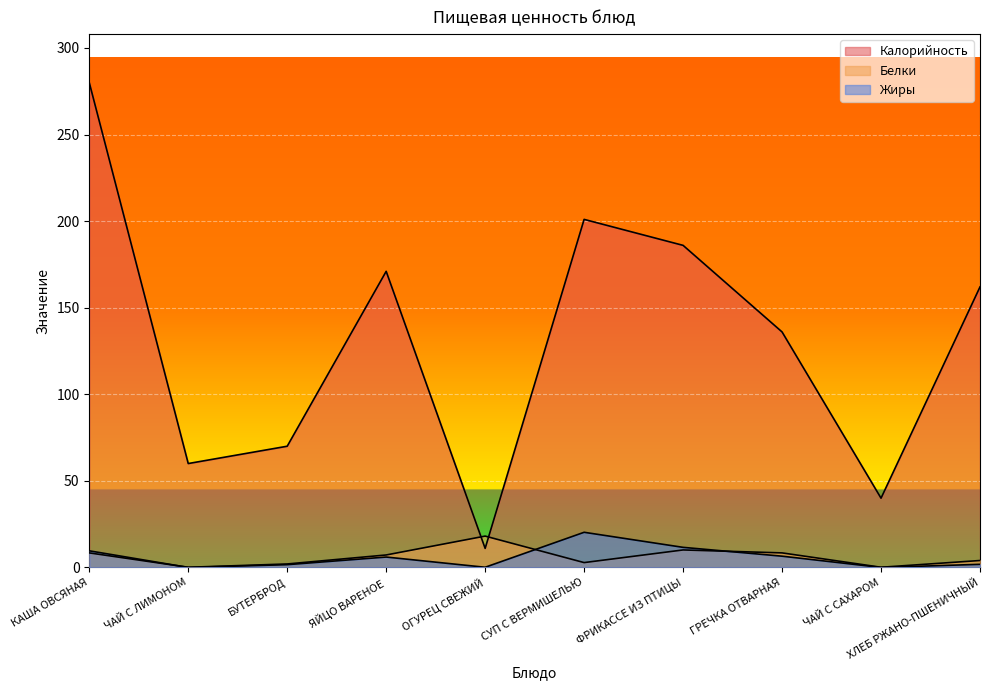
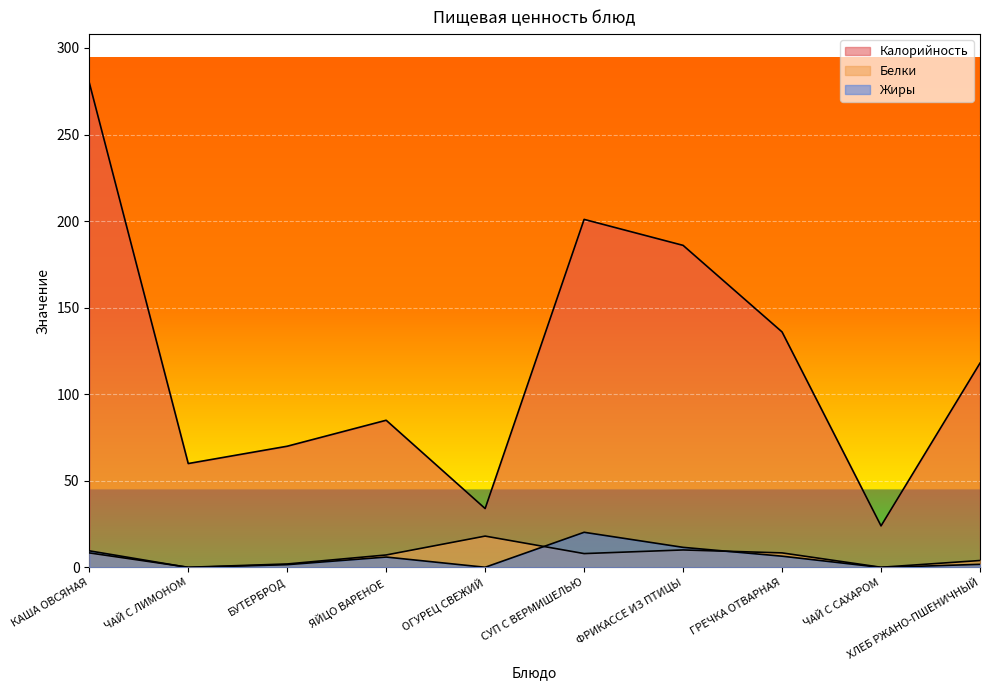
  {
    "Калорийность": {
      "КАША ОВСЯНАЯ": 280,
      "ЧАЙ С ЛИМОНОМ": 60,
      "БУТЕРБРОД": 70,
-     "ЯЙЦО ВАРЕНОЕ": 171,
-     "ОГУРЕЦ СВЕЖИЙ": 11,
+     "ЯЙЦО ВАРЕНОЕ": 85,
+     "ОГУРЕЦ СВЕЖИЙ": 34,
      "СУП С ВЕРМИШЕЛЬЮ": 201,
      "ФРИКАССЕ ИЗ ПТИЦЫ": 186,
      "ГРЕЧКА ОТВАРНАЯ": 136,
-     "ЧАЙ С САХАРОМ": 40,
-     "ХЛЕБ РЖАНО-ПШЕНИЧНЫЙ": 162
+     "ЧАЙ С САХАРОМ": 24,
+     "ХЛЕБ РЖАНО-ПШЕНИЧНЫЙ": 118
    },
    "Белки": {
      "ОГУРЕЦ СВЕЖИЙ": 18,
-     "СУП С ВЕРМИШЕЛЬЮ": 3,
+     "СУП С ВЕРМИШЕЛЬЮ": 8,
      "ГРЕЧКА ОТВАРНАЯ": 8,
      "ХЛЕБ РЖАНО-ПШЕНИЧНЫЙ": 4
    },
    "Жиры": {
      "ОГУРЕЦ СВЕЖИЙ": 0,
      "СУП С ВЕРМИШЕЛЬЮ": 20,
      "ГРЕЧКА ОТВАРНАЯ": 7,
      "ХЛЕБ РЖАНО-ПШЕНИЧНЫЙ": 2
    }
  }
